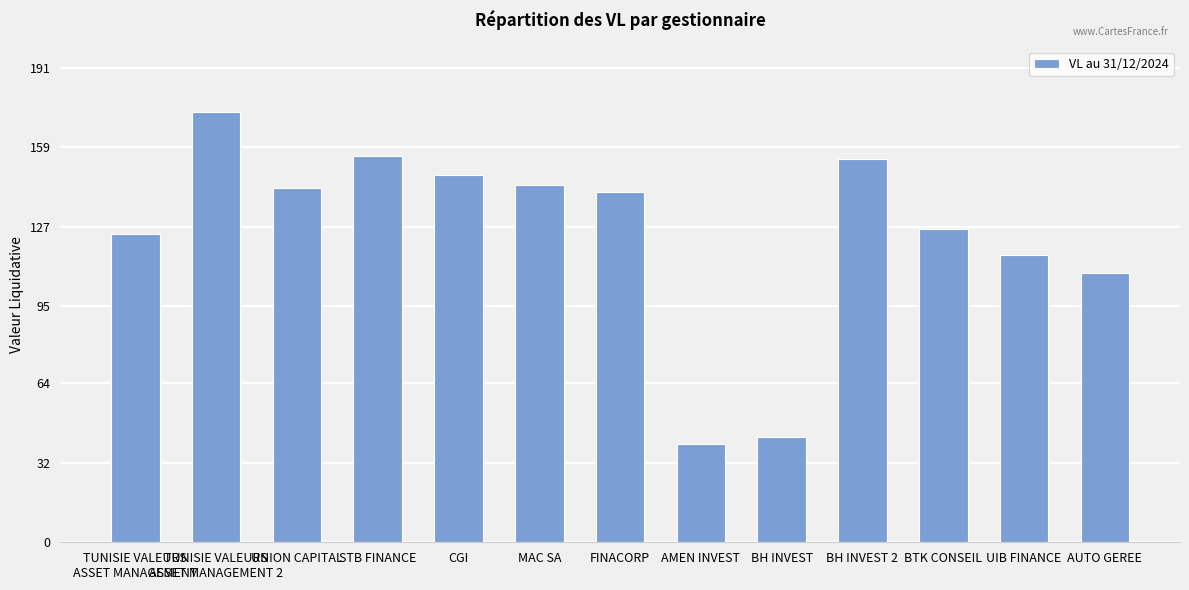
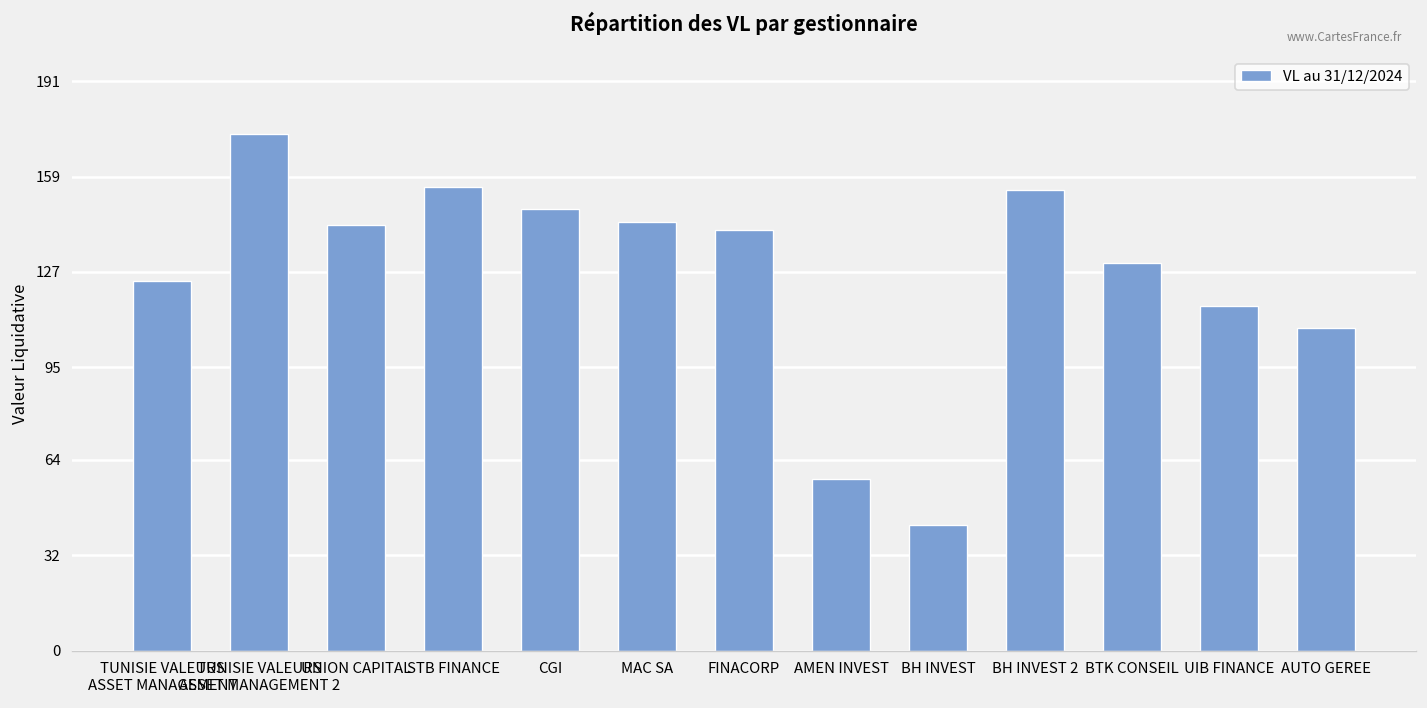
  {
    "STB FINANCE": 156,
    "CGI": 148,
    "MAC SA": 144,
    "FINACORP": 141,
-   "AMEN INVEST": 40,
+   "AMEN INVEST": 57,
    "BH INVEST": 42,
    "BH INVEST 2": 154,
-   "BTK CONSEIL": 126,
+   "BTK CONSEIL": 130,
    "UIB FINANCE": 116,
    "AUTO GEREE": 108
  }
